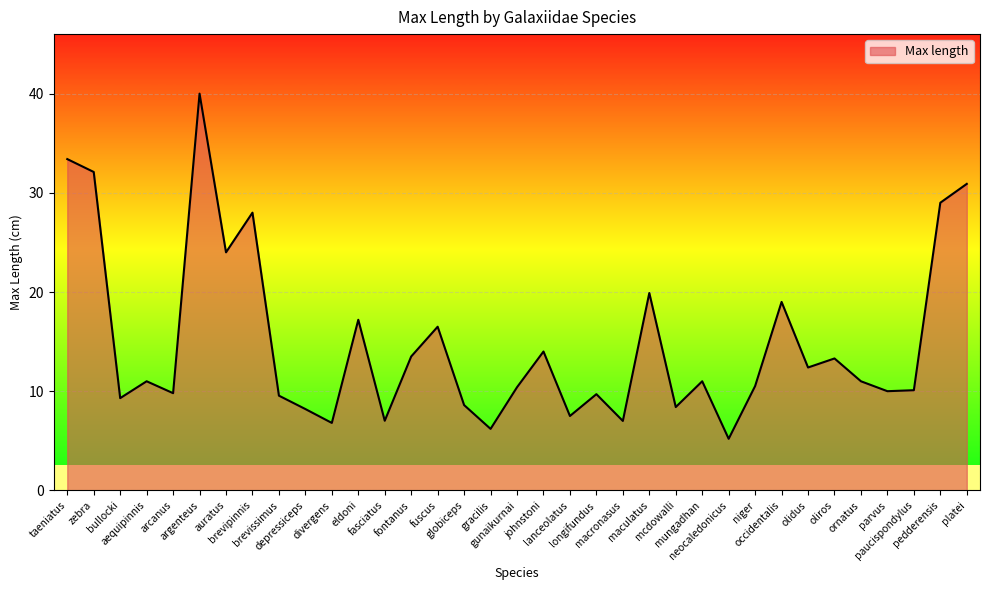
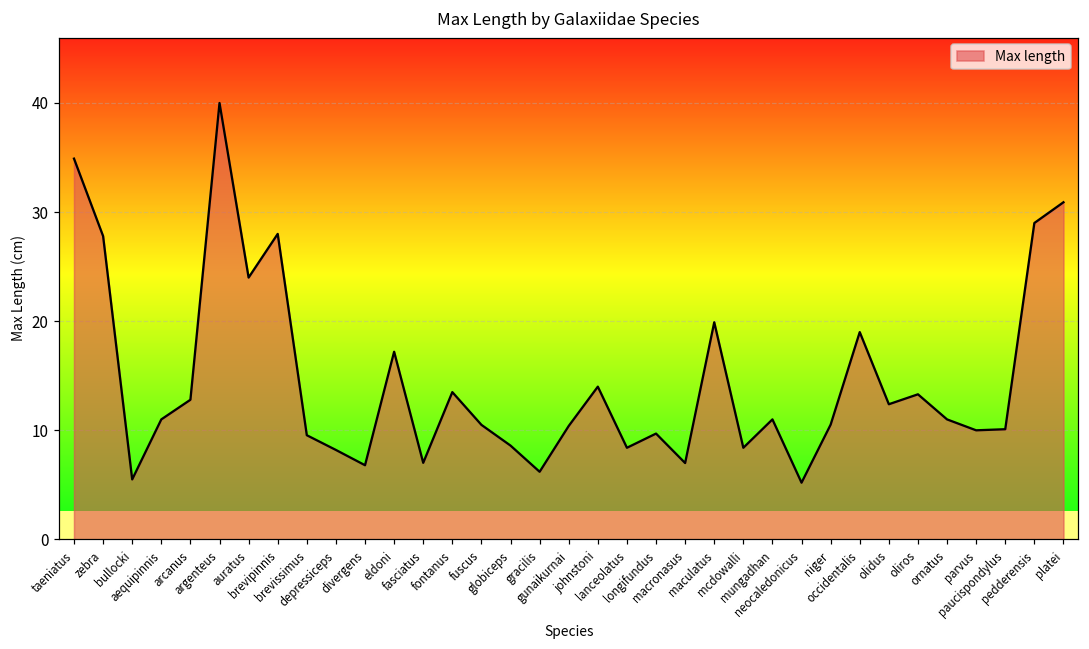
  {
-   "taeniatus": 33,
-   "zebra": 32,
-   "bullocki": 9,
+   "taeniatus": 35,
+   "zebra": 28,
+   "bullocki": 6,
    "aequipinnis": 11,
-   "arcanus": 10,
+   "arcanus": 13,
    "argenteus": 40,
    "auratus": 24,
    "brevipinnis": 28,
    "brevissimus": 10,
    "depressiceps": 8,
    "divergens": 7,
    "eldoni": 17,
    "fasciatus": 7,
    "fontanus": 14,
-   "fuscus": 17,
+   "fuscus": 11,
    "globiceps": 9,
    "gracilis": 6,
    "gunaikurnai": 10,
    "johnstoni": 14,
-   "lanceolatus": 7.5,
+   "lanceolatus": 8.4,
    "longifundus": 10,
    "macronasus": 7,
    "maculatus": 20,
    "mcdowalli": 8,
    "mungadhan": 11,
    "neocaledonicus": 5,
    "niger": 11,
    "occidentalis": 19,
    "olidus": 12,
    "oliros": 13,
    "ornatus": 11,
    "parvus": 10,
    "paucispondylus": 10,
    "pedderensis": 29,
    "platei": 31
  }
